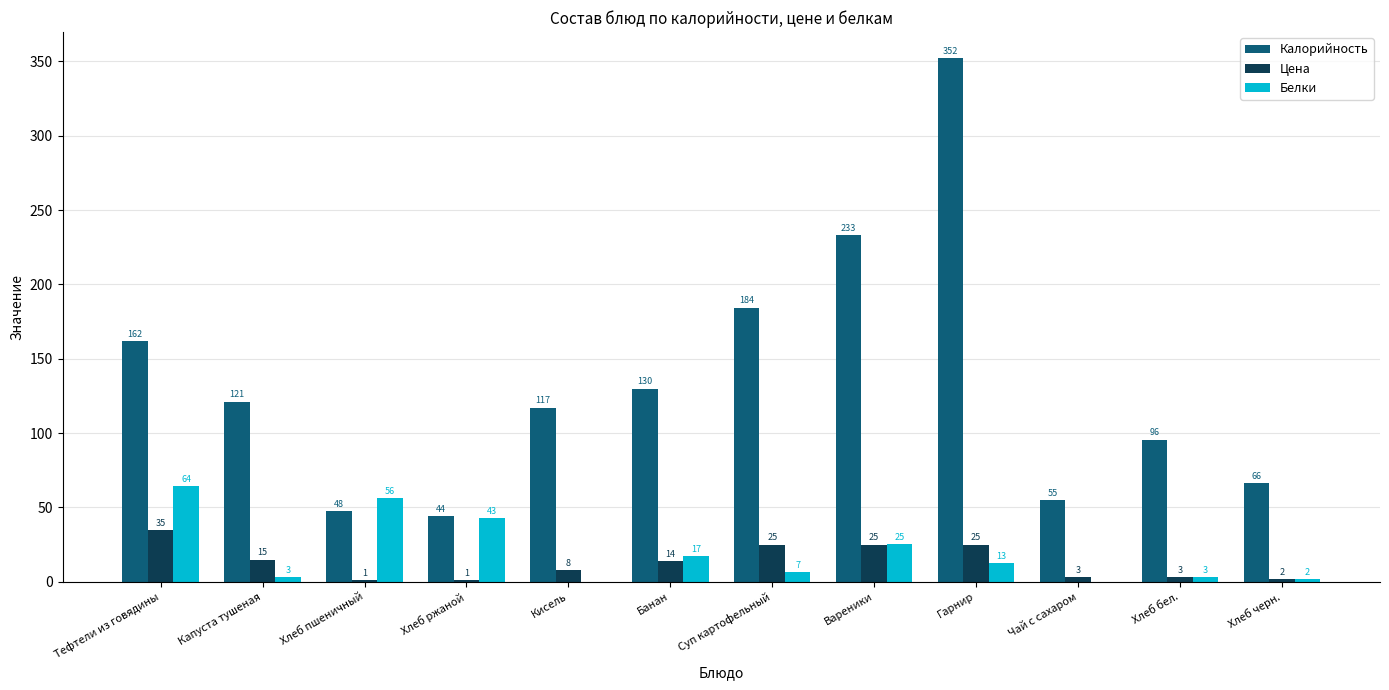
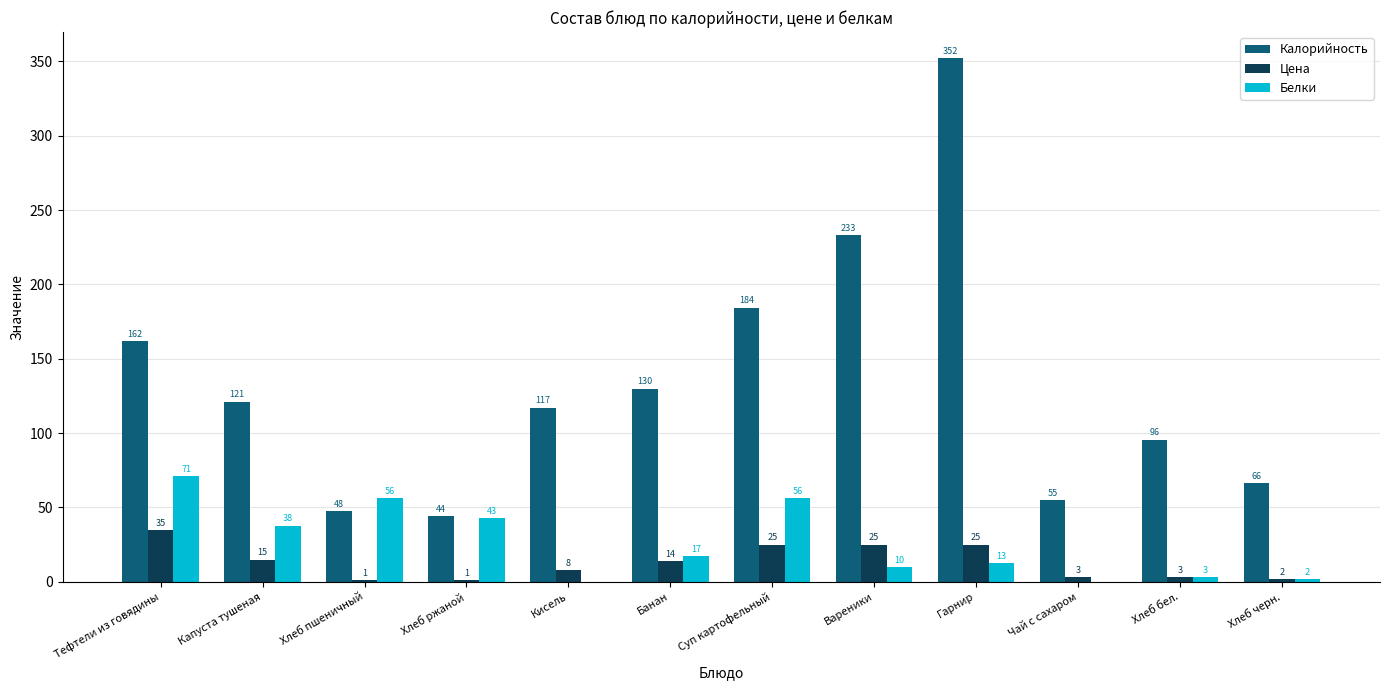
  {
    "Белки": {
-     "Тефтели из говядины": 64,
-     "Капуста тушеная": 3,
+     "Тефтели из говядины": 71,
+     "Капуста тушеная": 38,
      "Хлеб пшеничный": 56,
      "Хлеб ржаной": 43,
      "Банан": 17,
-     "Суп картофельный": 7,
-     "Вареники": 25,
+     "Суп картофельный": 56,
+     "Вареники": 10,
      "Гарнир": 13,
      "Хлеб бел.": 3,
      "Хлеб черн.": 2
    }
  }
